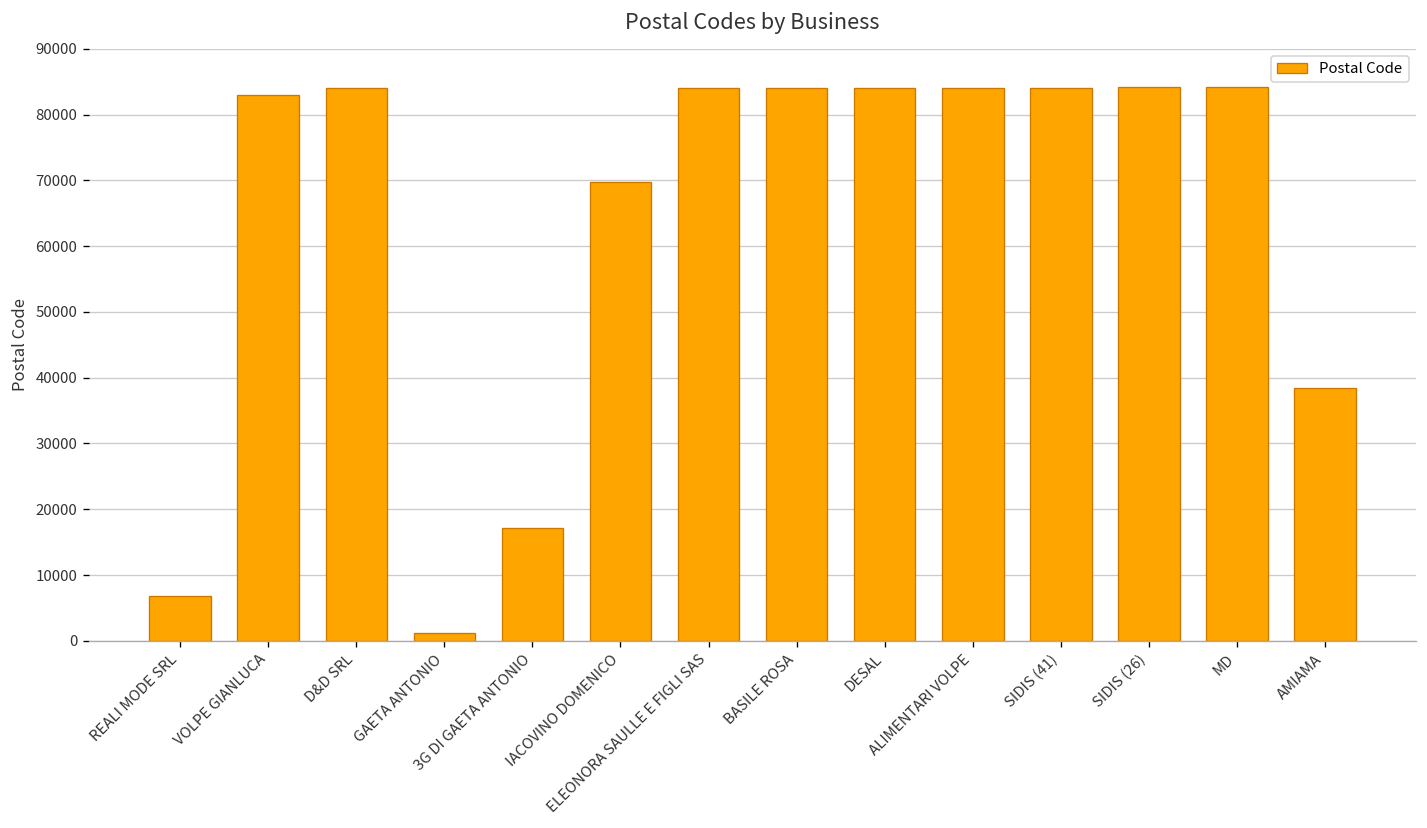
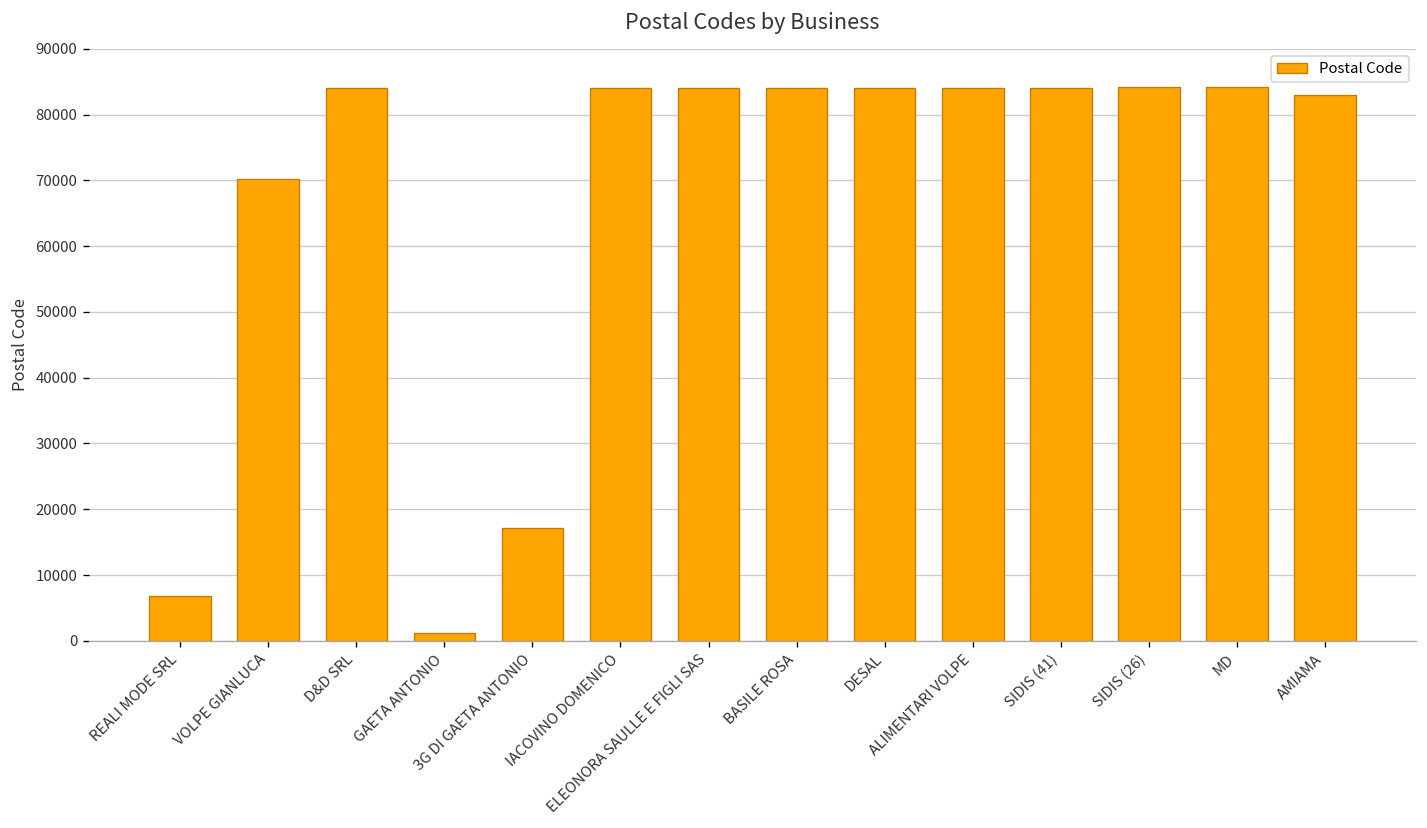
  {
    "REALI MODE SRL": 7000,
-   "VOLPE GIANLUCA": 83000,
+   "VOLPE GIANLUCA": 70000,
    "D&D SRL": 84000,
    "GAETA ANTONIO": 1000,
    "3G DI GAETA ANTONIO": 17000,
-   "IACOVINO DOMENICO": 70000,
+   "IACOVINO DOMENICO": 84000,
    "ELEONORA SAULLE E FIGLI SAS": 84000,
    "BASILE ROSA": 84000,
    "DESAL": 84000,
    "ALIMENTARI VOLPE": 84000,
    "SIDIS (41)": 84000,
    "SIDIS (26)": 84000,
    "MD": 84000,
-   "AMIAMA": 38000
+   "AMIAMA": 83000
  }
